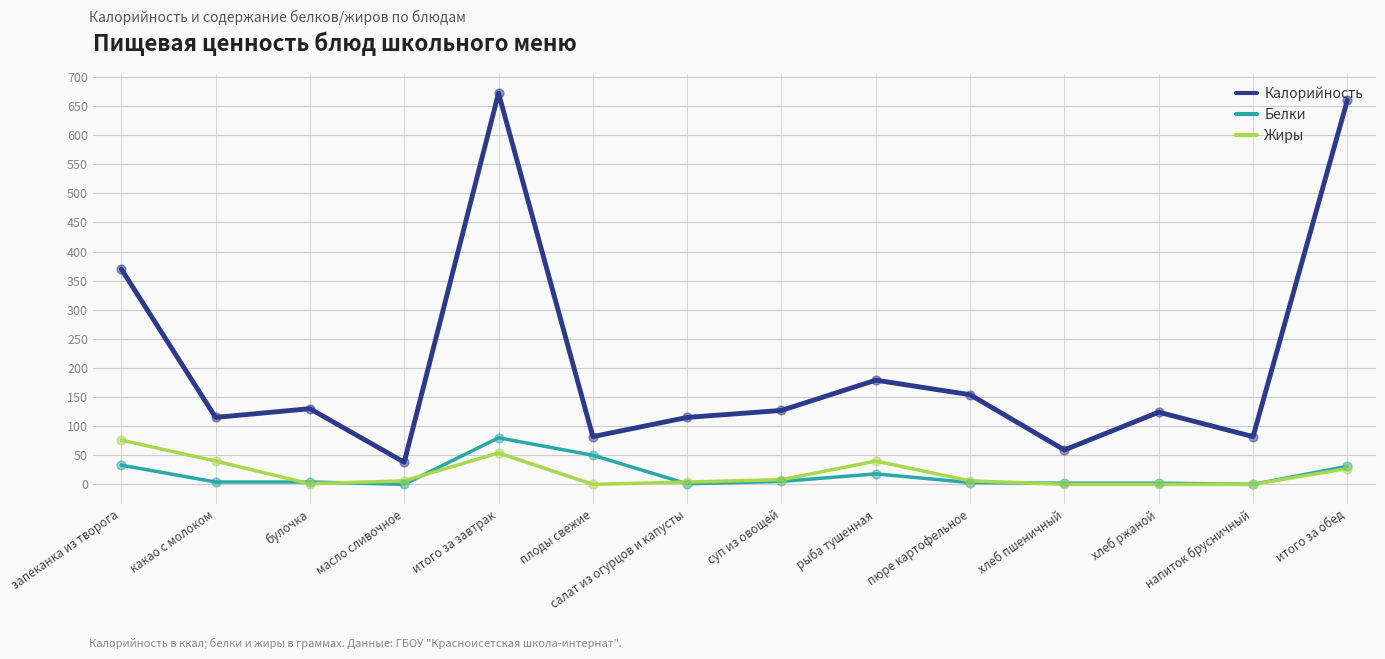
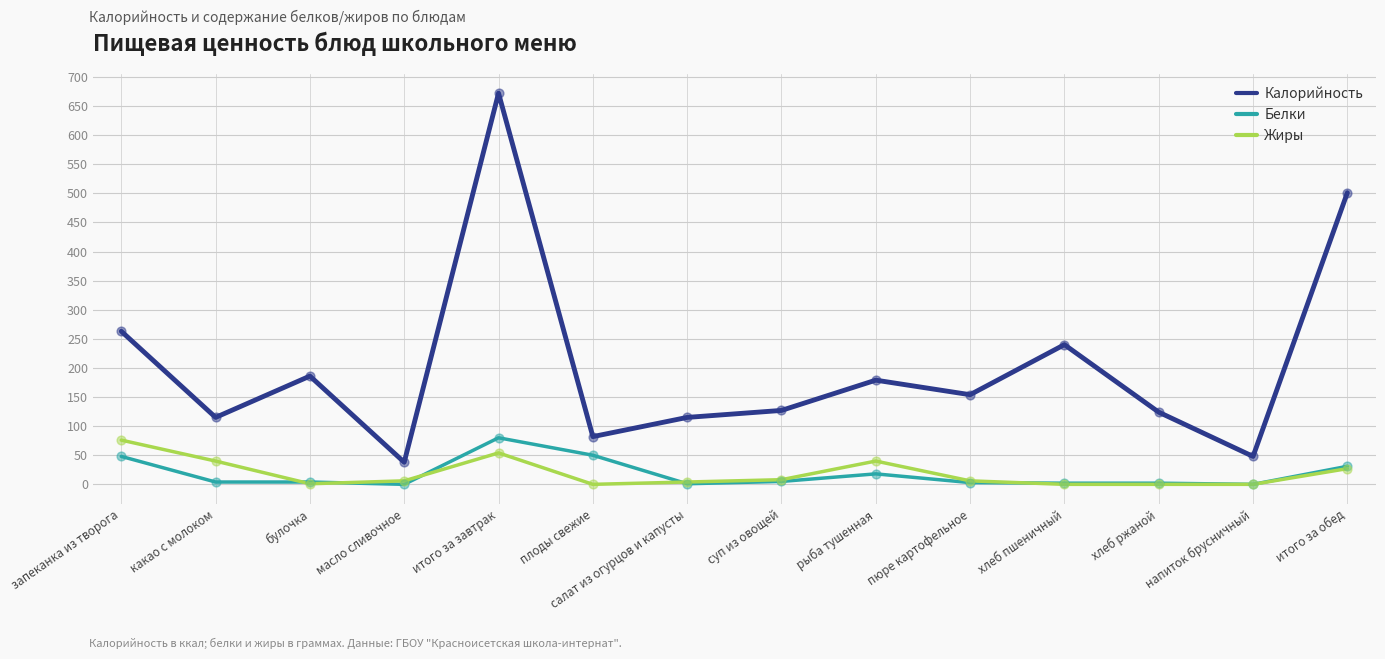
  {
    "Калорийность": {
-     "запеканка из творога": 370,
+     "запеканка из творога": 260,
      "какао с молоком": 120,
-     "булочка": 130,
+     "булочка": 190,
      "масло сливочное": 40,
      "итого за завтрак": 670,
      "плоды свежие": 80,
      "салат из огурцов и капусты": 120,
      "суп из овощей": 130,
      "рыба тушенная": 180,
      "пюре картофельное": 150,
-     "хлеб пшеничный": 60,
+     "хлеб пшеничный": 240,
      "хлеб ржаной": 120,
-     "напиток брусничный": 80,
-     "итого за обед": 660
+     "напиток брусничный": 50,
+     "итого за обед": 500
    },
    "Белки": {
-     "запеканка из творога": 30,
+     "запеканка из творога": 50,
      "какао с молоком": 0,
      "масло сливочное": 0,
      "итого за завтрак": 80,
      "плоды свежие": 50,
      "рыба тушенная": 20
    },
    "Жиры": {
      "запеканка из творога": 80,
      "какао с молоком": 40,
      "масло сливочное": 10,
      "итого за завтрак": 50,
      "плоды свежие": 0,
      "рыба тушенная": 40
    }
  }
